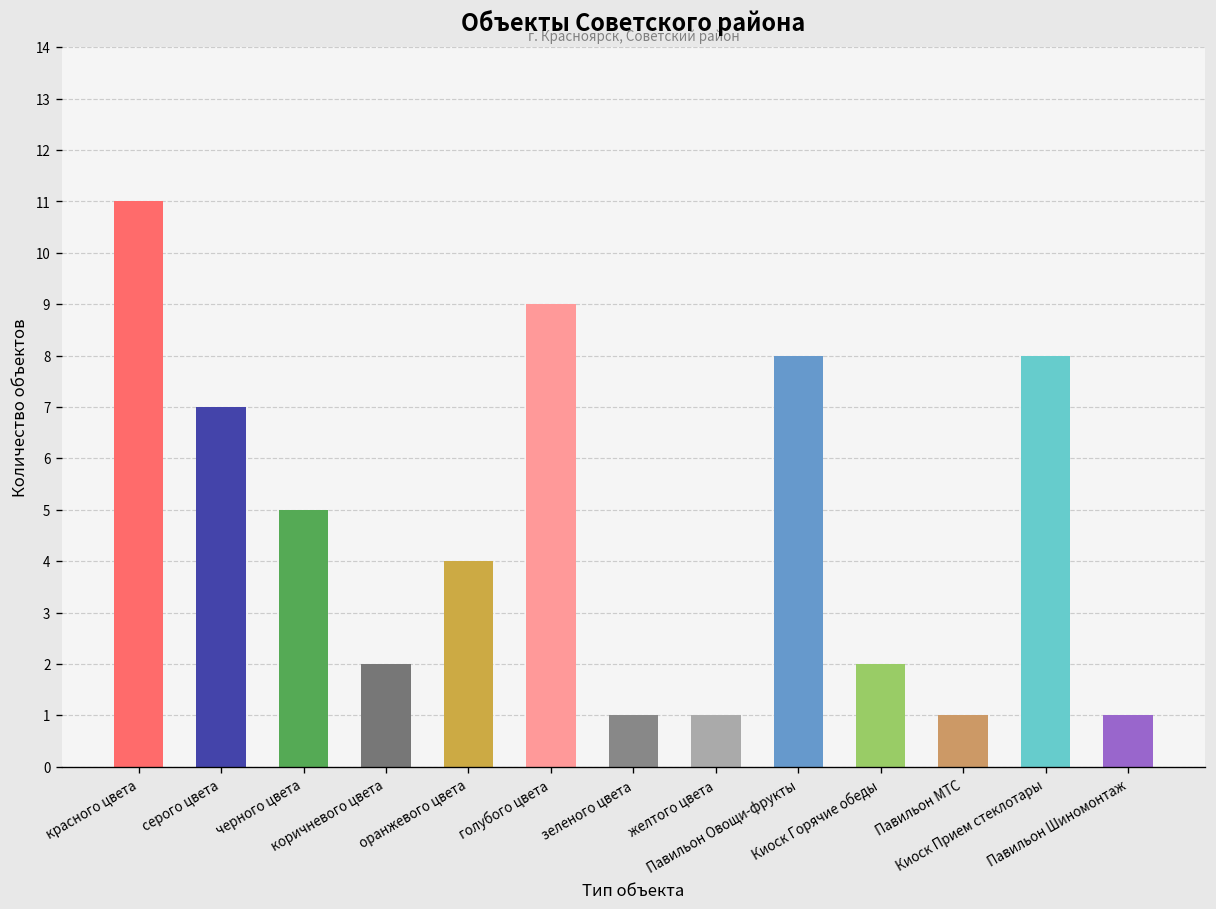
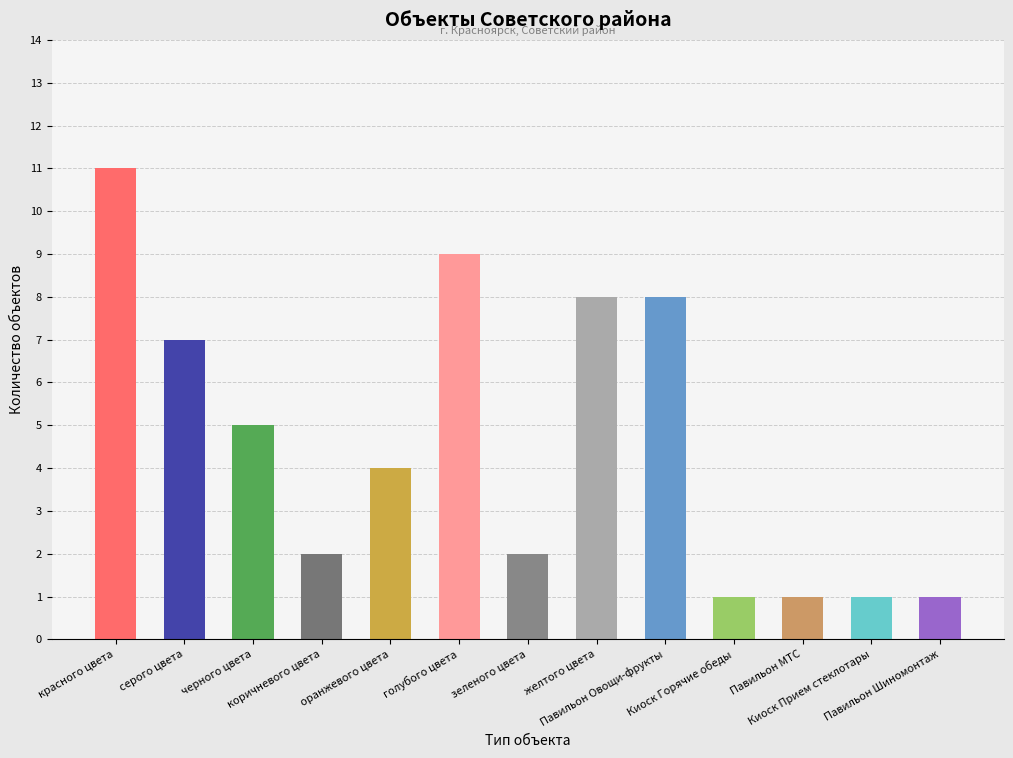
  {
    "красного цвета": 11,
    "серого цвета": 7,
    "черного цвета": 5,
    "коричневого цвета": 2,
    "оранжевого цвета": 4,
    "голубого цвета": 9,
-   "зеленого цвета": 1,
-   "желтого цвета": 1,
+   "зеленого цвета": 2,
+   "желтого цвета": 8,
    "Павильон Овощи-фрукты": 8,
-   "Киоск Горячие обеды": 2,
+   "Киоск Горячие обеды": 1,
    "Павильон МТС": 1,
-   "Киоск Прием стеклотары": 8,
+   "Киоск Прием стеклотары": 1,
    "Павильон Шиномонтаж": 1
  }
